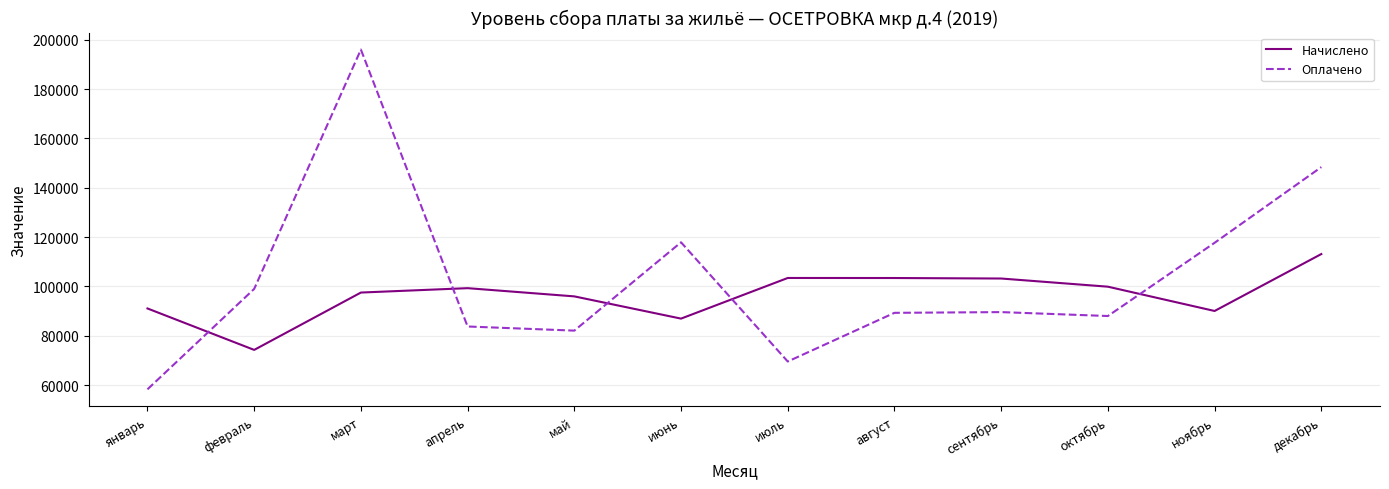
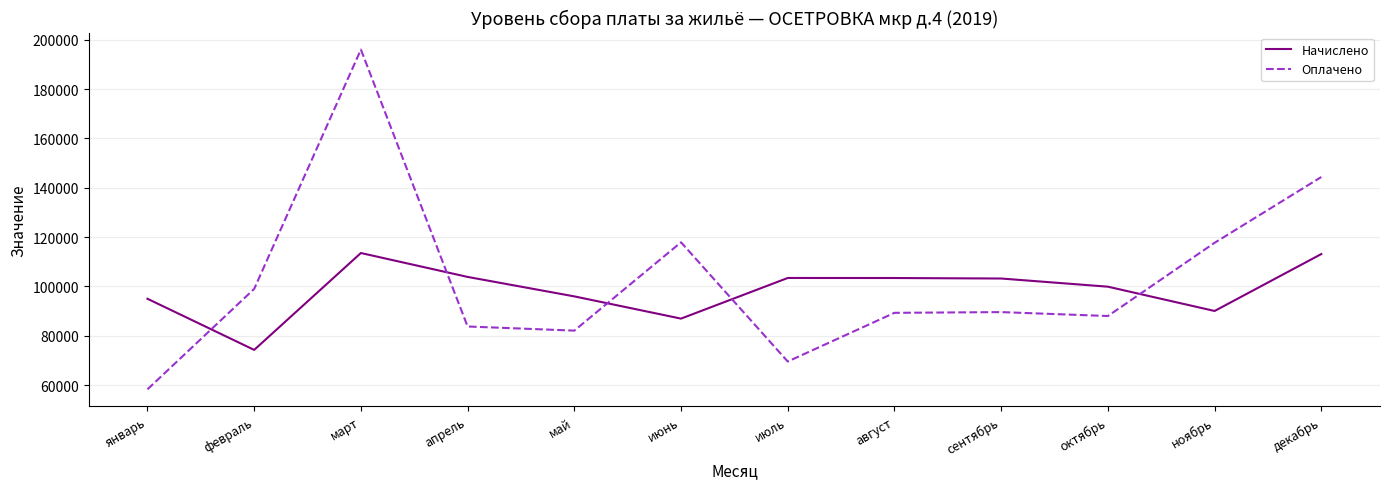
  {
    "Начислено": {
-     "январь": 91000,
+     "январь": 95000,
      "февраль": 74000,
-     "март": 98000,
-     "апрель": 99000,
+     "март": 114000,
+     "апрель": 104000,
      "май": 96000,
      "июнь": 87000,
      "июль": 103000,
      "август": 103000,
      "сентябрь": 103000,
      "октябрь": 100000,
      "ноябрь": 90000,
      "декабрь": 113000
    },
    "Оплачено": {
      "январь": 58000,
      "февраль": 99000,
      "март": 196000,
      "апрель": 84000,
      "май": 82000,
      "июнь": 118000,
      "июль": 70000,
      "август": 89000,
      "сентябрь": 90000,
      "октябрь": 88000,
      "ноябрь": 118000,
-     "декабрь": 148000
+     "декабрь": 144000
    }
  }
